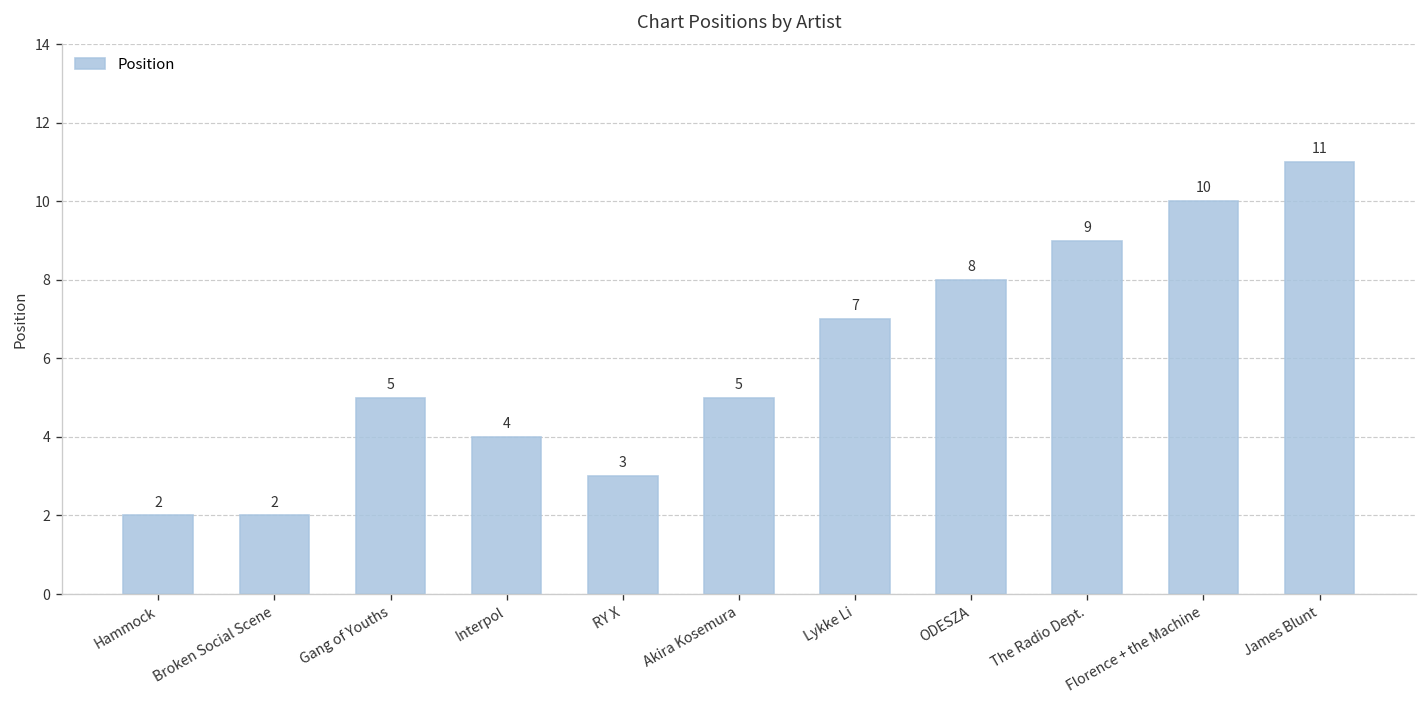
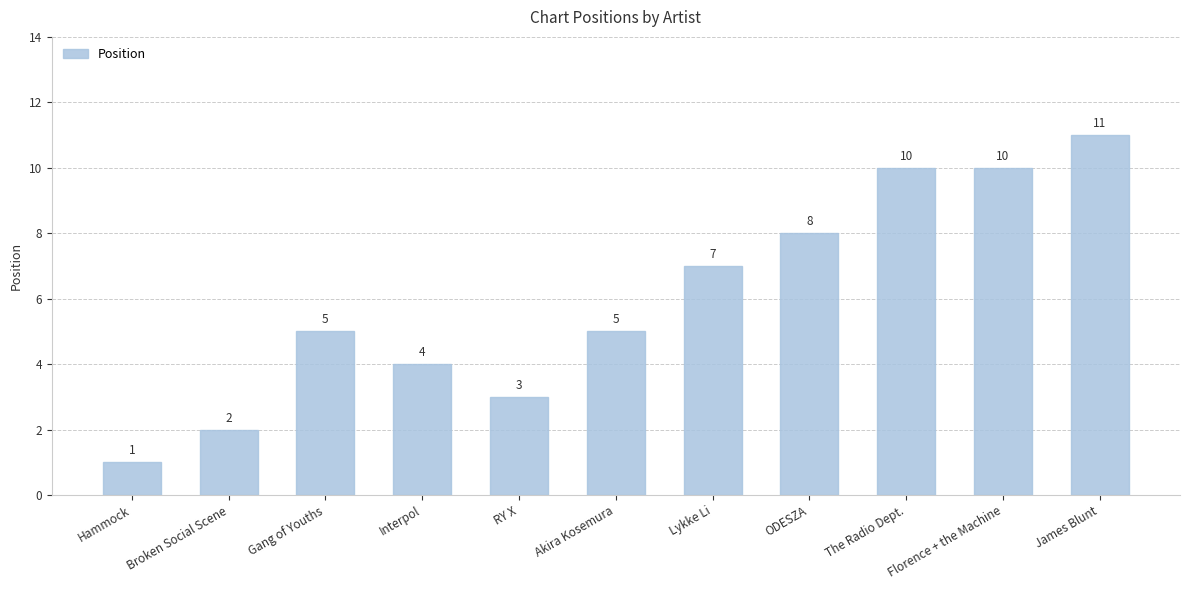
  {
-   "Hammock": 2,
+   "Hammock": 1,
    "Broken Social Scene": 2,
    "Gang of Youths": 5,
    "Interpol": 4,
    "RY X": 3,
    "Akira Kosemura": 5,
    "Lykke Li": 7,
    "ODESZA": 8,
-   "The Radio Dept.": 9,
+   "The Radio Dept.": 10,
    "Florence + the Machine": 10,
    "James Blunt": 11
  }
